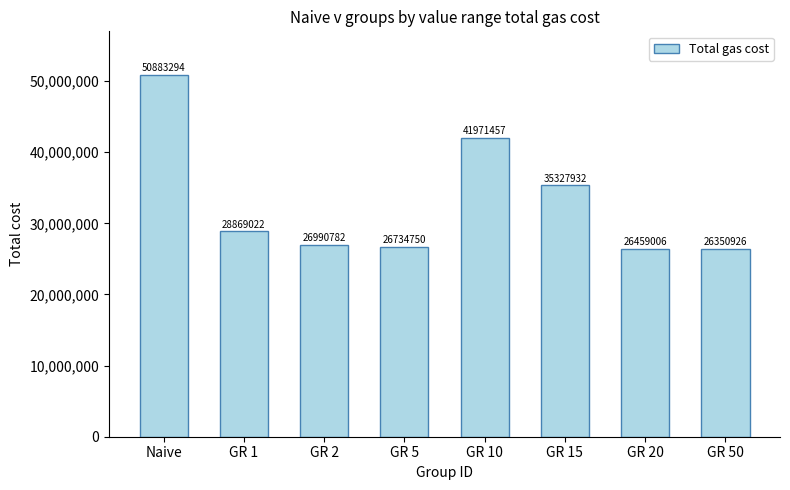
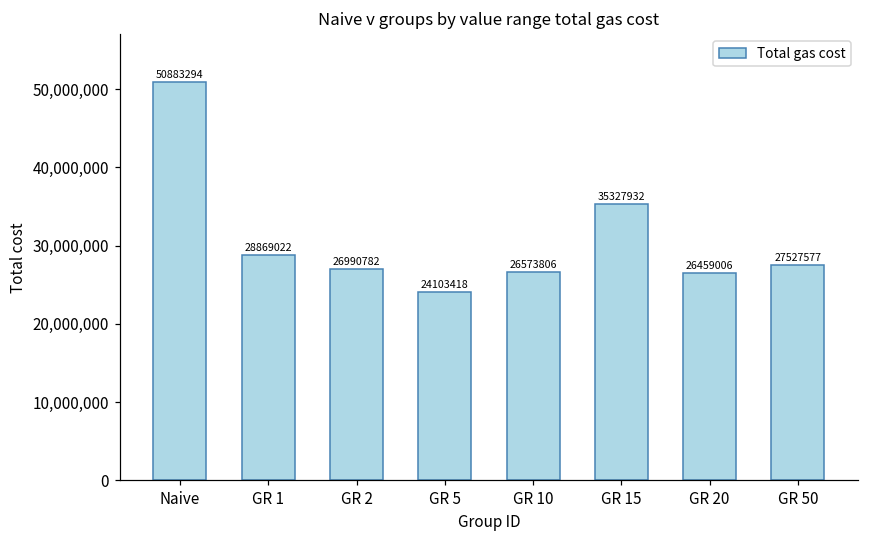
  {
    "Naive": 50883294,
    "GR 1": 28869022,
    "GR 2": 26990782,
-   "GR 5": 26734750,
-   "GR 10": 41971457,
+   "GR 5": 24103418,
+   "GR 10": 26573806,
    "GR 15": 35327932,
    "GR 20": 26459006,
-   "GR 50": 26350926
+   "GR 50": 27527577
  }
